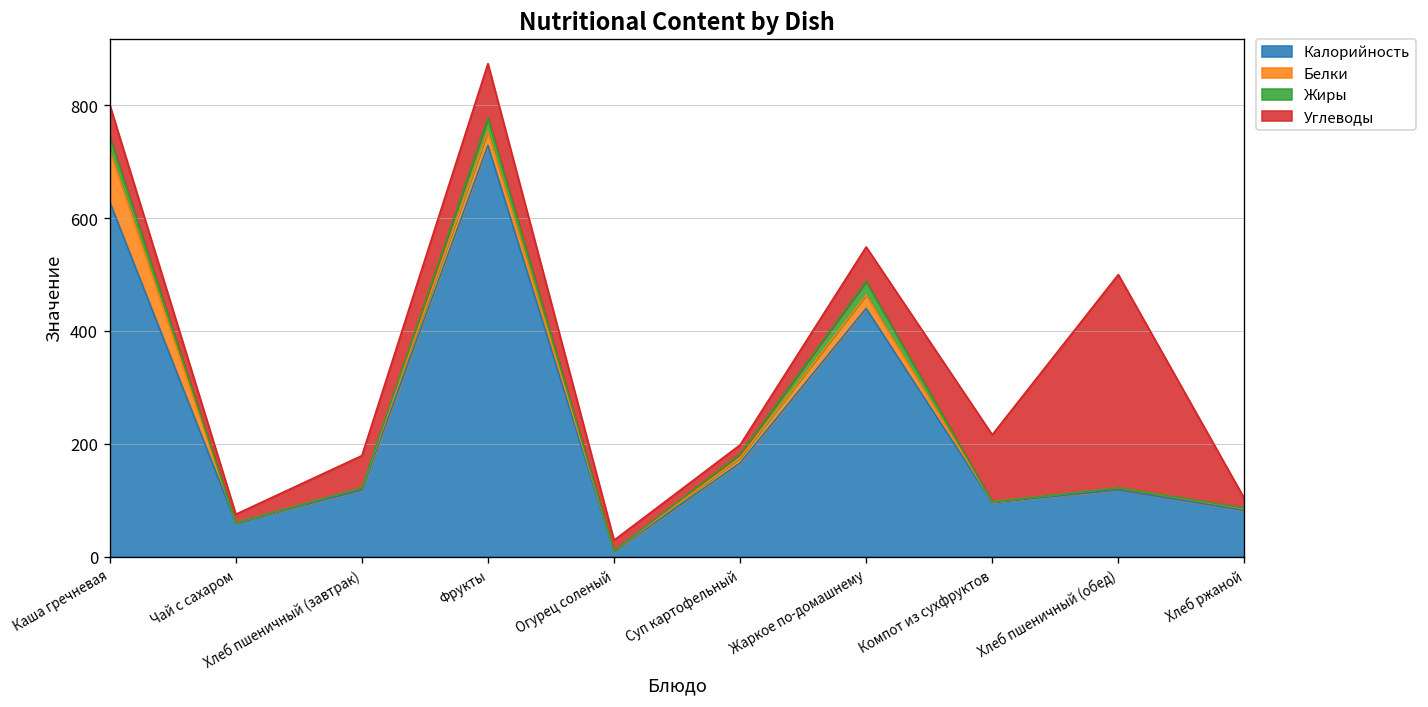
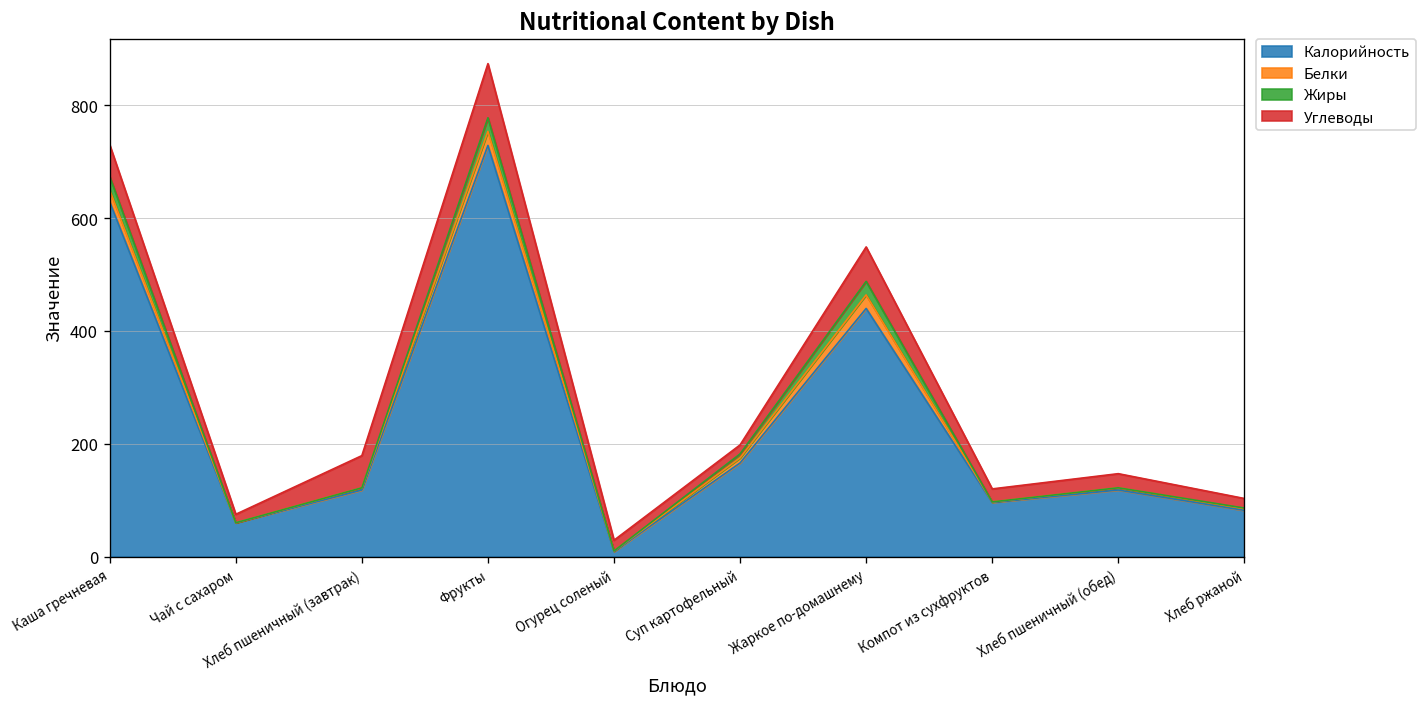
  {
    "Калорийность": {
      "Каша гречневая": 630,
      "Фрукты": 730,
      "Суп картофельный": 170,
      "Жаркое по-домашнему": 440
    },
    "Белки": {
-     "Каша гречневая": 90,
+     "Каша гречневая": 20,
      "Фрукты": 30,
      "Суп картофельный": 10,
      "Жаркое по-домашнему": 20
    },
    "Жиры": {
      "Каша гречневая": 20,
      "Фрукты": 20,
      "Суп картофельный": 10,
      "Жаркое по-домашнему": 20
    },
    "Углеводы": {
      "Каша гречневая": 60,
      "Чай с сахаром": 20,
      "Хлеб пшеничный (завтрак)": 60,
      "Фрукты": 100,
      "Огурец соленый": 20,
      "Суп картофельный": 20,
      "Жаркое по-домашнему": 60,
-     "Компот из сухфруктов": 120,
-     "Хлеб пшеничный (обед)": 380,
+     "Компот из сухфруктов": 20,
+     "Хлеб пшеничный (обед)": 30,
      "Хлеб ржаной": 20
    }
  }
